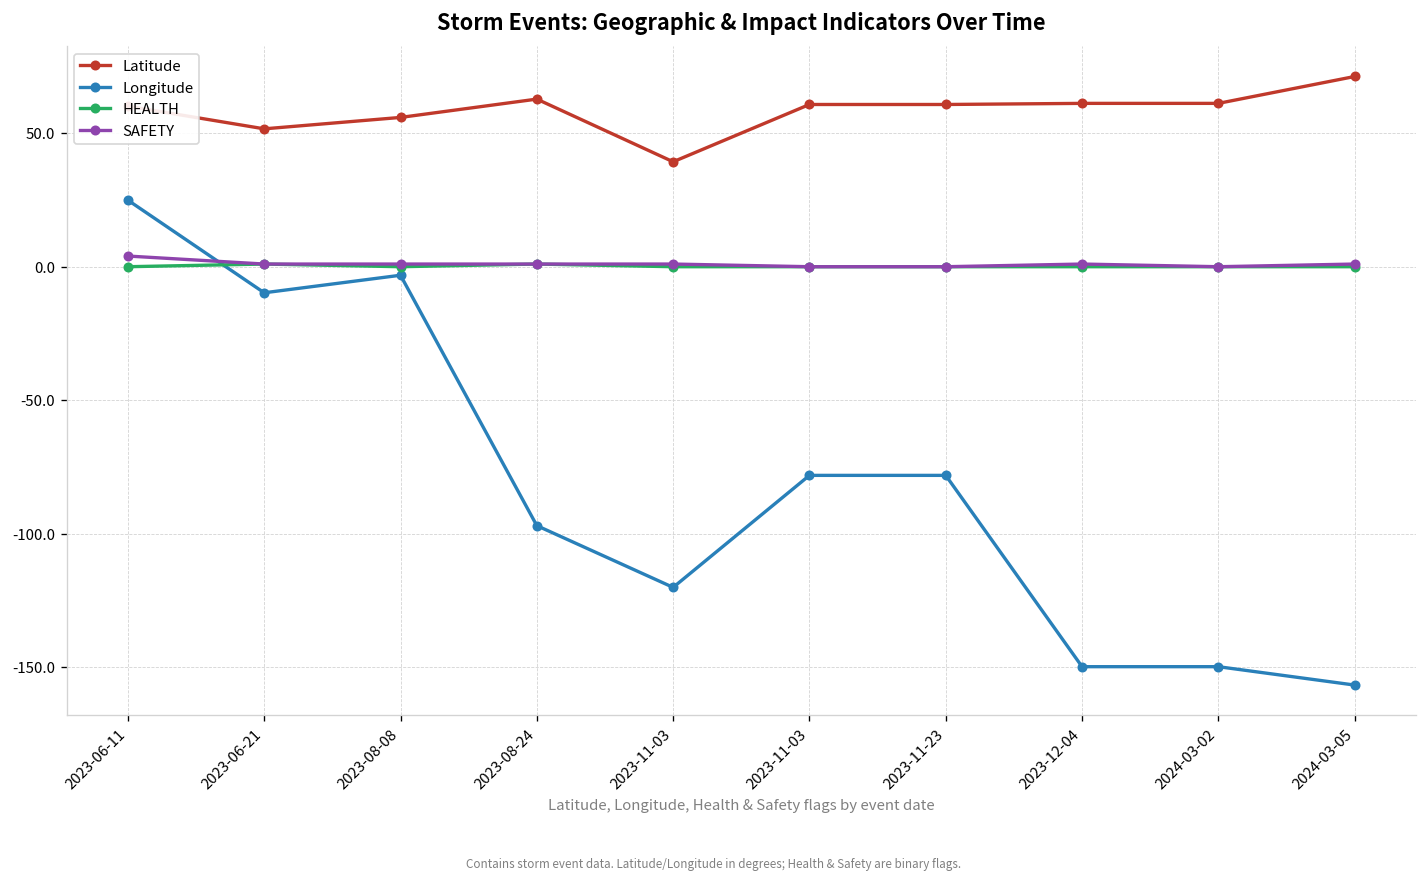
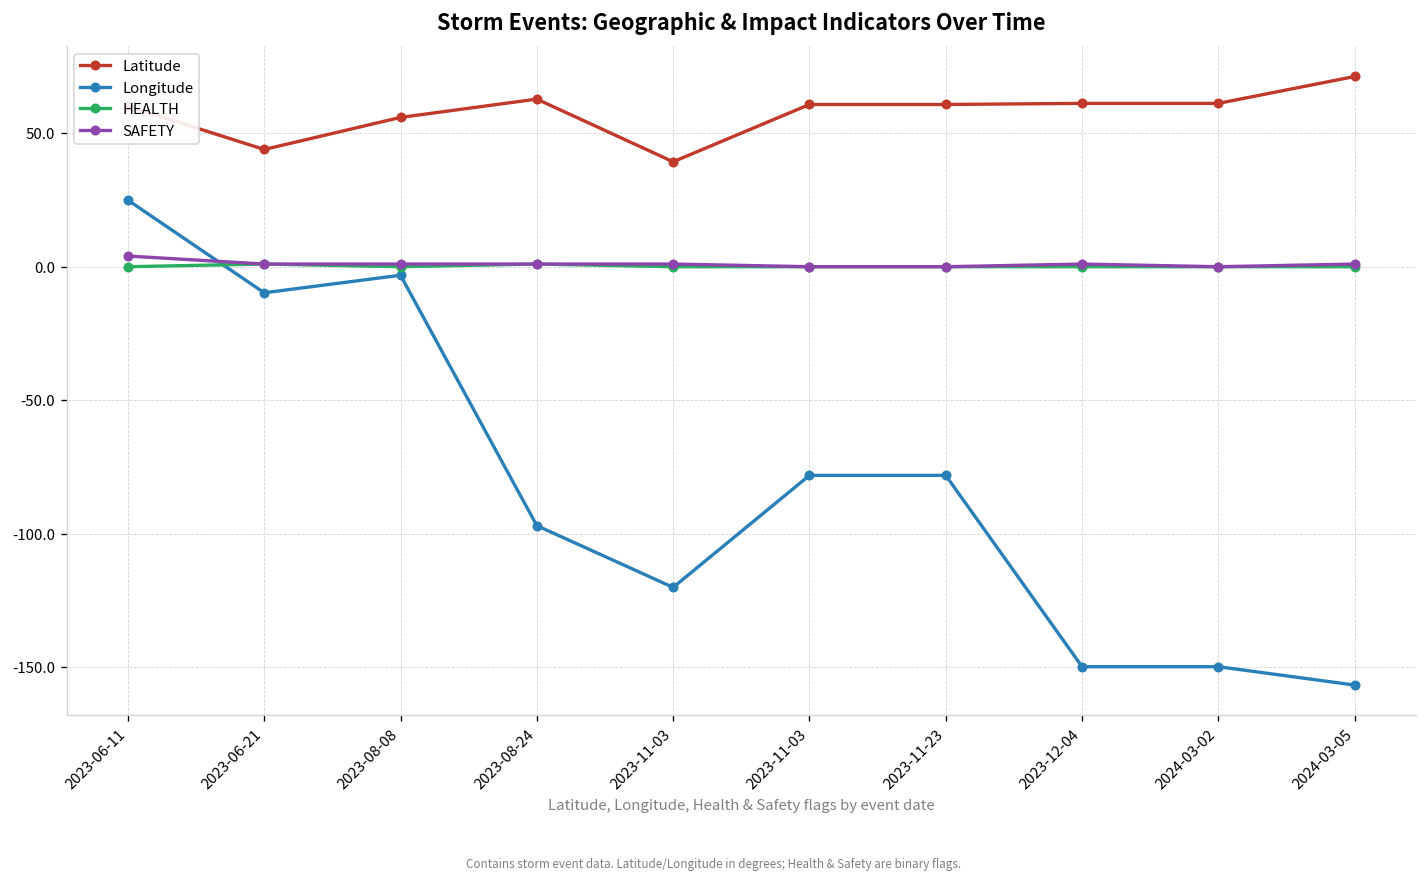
  {
    "Latitude": {
-     "2023-06-21": 52,
+     "2023-06-21": 44,
      "2023-08-08": 56,
      "2023-08-24": 63,
      "2023-11-23": 61,
      "2023-12-04": 61,
      "2024-03-02": 61,
      "2024-03-05": 71
    },
    "Longitude": {
      "2023-06-11": 25,
      "2023-06-21": -10,
      "2023-08-08": -3,
      "2023-08-24": -97,
      "2023-11-23": -78,
      "2023-12-04": -150,
      "2024-03-02": -150,
      "2024-03-05": -157
    },
    "HEALTH": {
      "2023-06-11": 0
    },
    "SAFETY": {
      "2023-06-11": 4
    }
  }
